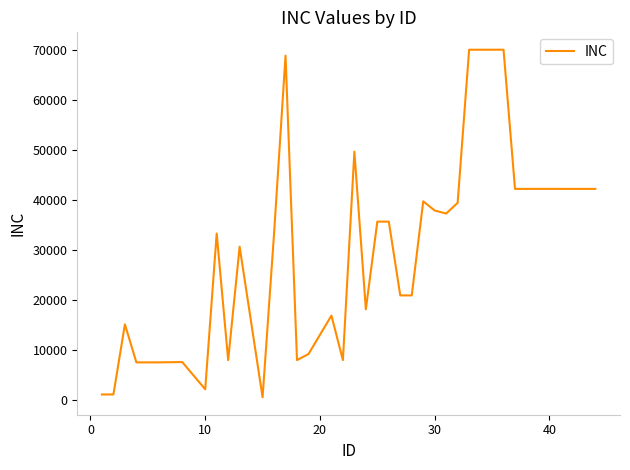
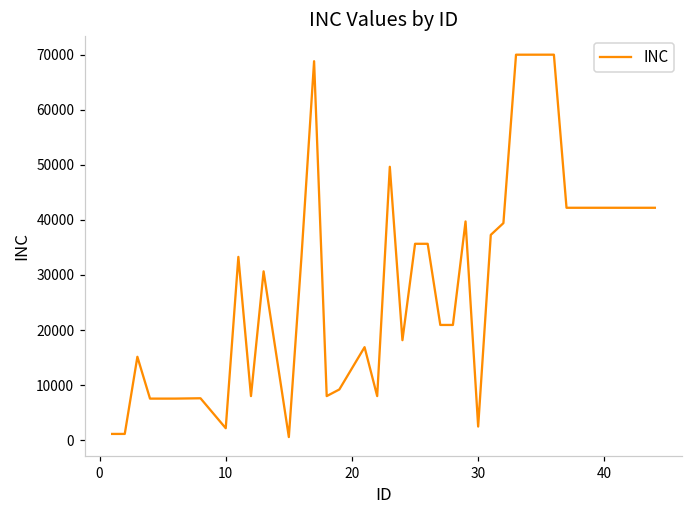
  {
    "10": 2000,
-   "30": 38000,
+   "30": 2000,
    "40": 42000
  }
